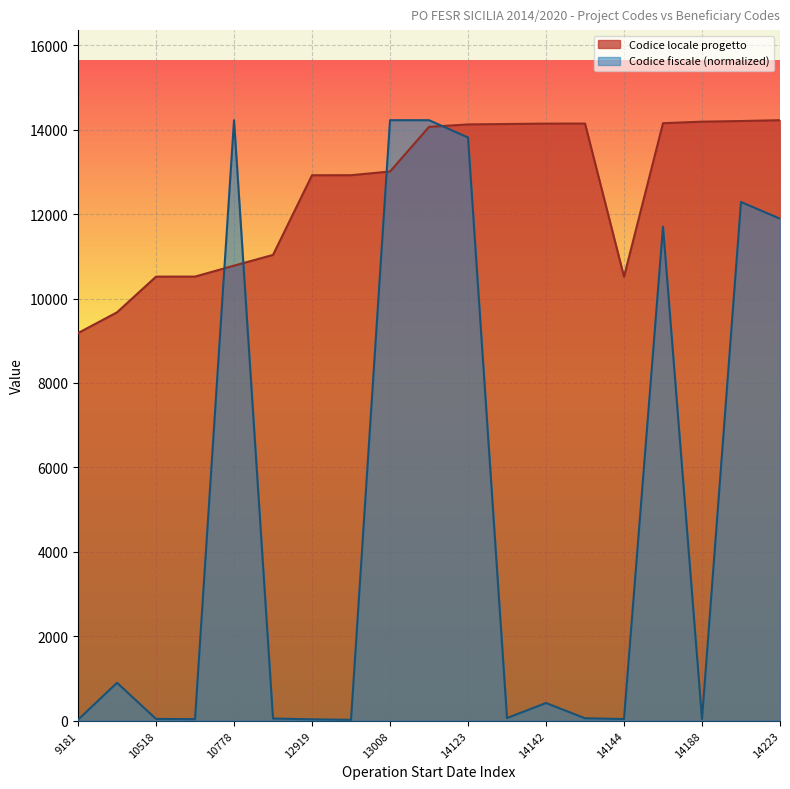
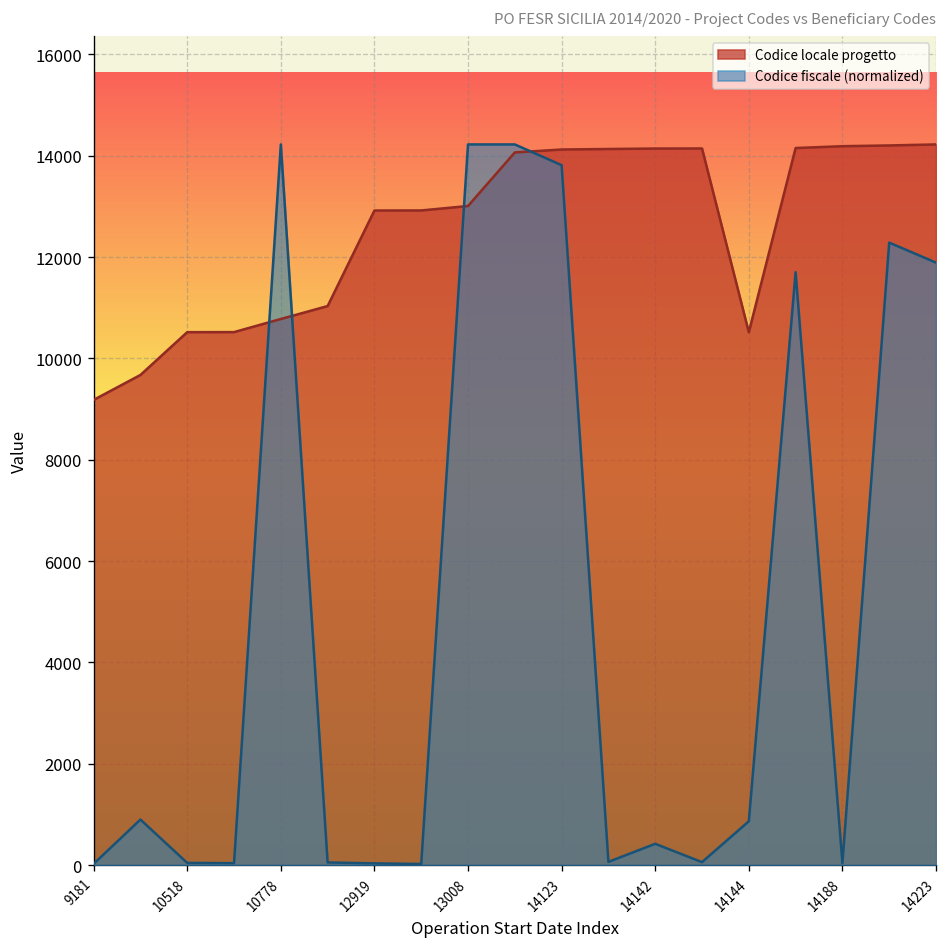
  {
    "Codice locale progetto": {
      "9181": 9200,
      "10518": 10500,
      "10778": 10800,
      "12919": 12900,
      "13008": 13000,
      "14123": 14100,
      "14142": 14100,
      "14144": 10500,
      "14188": 14200,
      "14223": 14200
    },
    "Codice fiscale (normalized)": {
      "9181": 0,
      "10518": 0,
      "10778": 14200,
      "12919": 0,
      "13008": 14200,
      "14123": 13800,
      "14142": 400,
-     "14144": 0,
+     "14144": 900,
      "14188": 0,
      "14223": 11900
    }
  }
